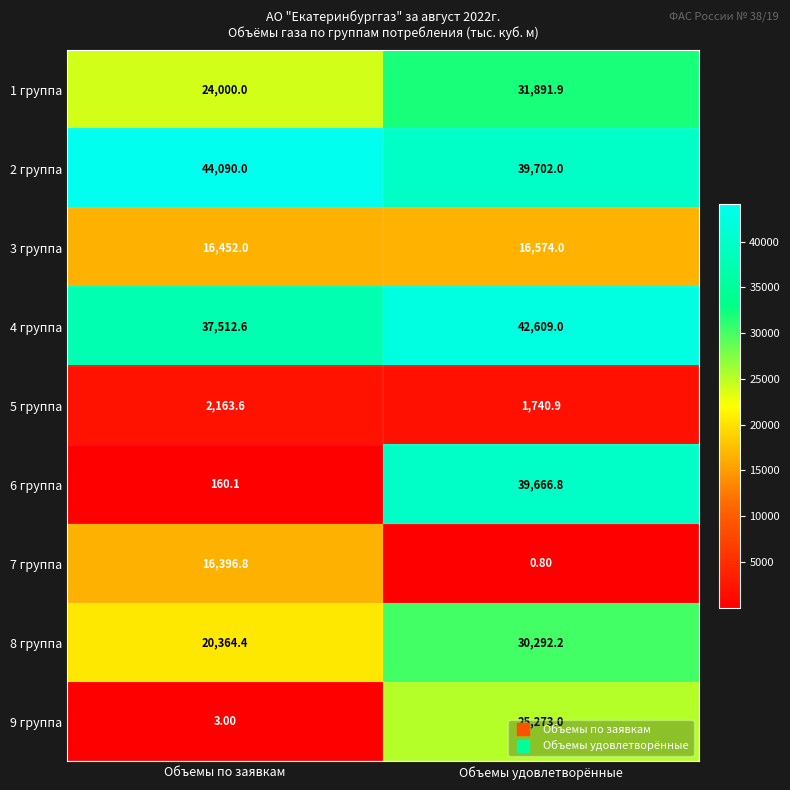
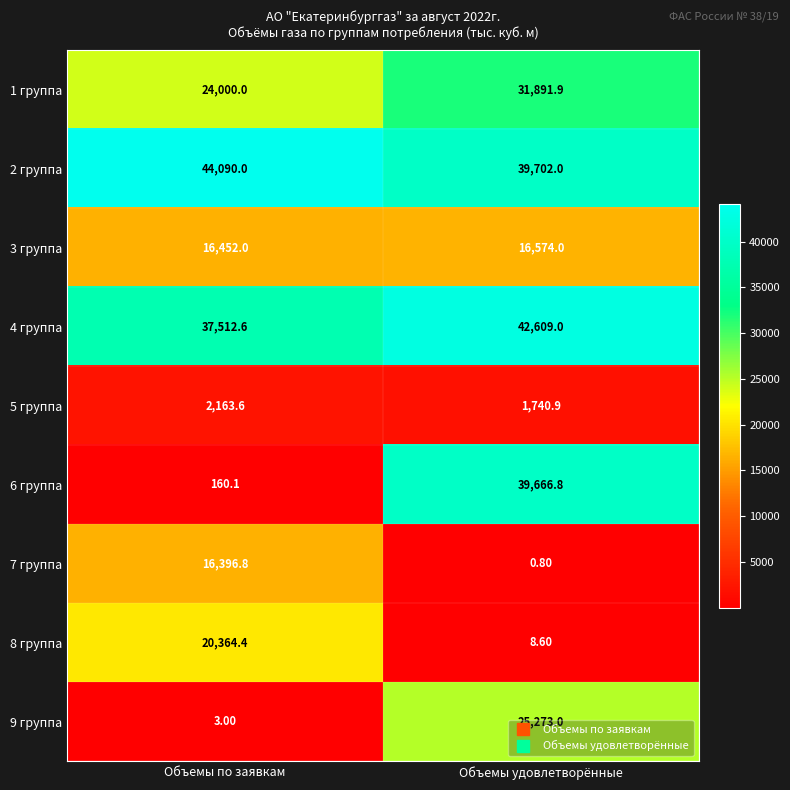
  {
    "1 группа": {
      "Объемы по заявкам": "24,000.0",
      "Объемы удовлетворённые": "31,891.9"
    },
    "2 группа": {
      "Объемы по заявкам": "44,090.0",
      "Объемы удовлетворённые": "39,702.0"
    },
    "3 группа": {
      "Объемы по заявкам": "16,452.0",
      "Объемы удовлетворённые": "16,574.0"
    },
    "4 группа": {
      "Объемы по заявкам": "37,512.6",
      "Объемы удовлетворённые": "42,609.0"
    },
    "5 группа": {
      "Объемы по заявкам": "2,163.6",
      "Объемы удовлетворённые": "1,740.9"
    },
    "6 группа": {
      "Объемы по заявкам": "160.1",
      "Объемы удовлетворённые": "39,666.8"
    },
    "7 группа": {
      "Объемы по заявкам": "16,396.8",
      "Объемы удовлетворённые": "0.80"
    },
    "8 группа": {
      "Объемы по заявкам": "20,364.4",
-     "Объемы удовлетворённые": "30,292.2"
+     "Объемы удовлетворённые": "8.60"
    },
    "9 группа": {
      "Объемы по заявкам": "3.00"
    }
  }
